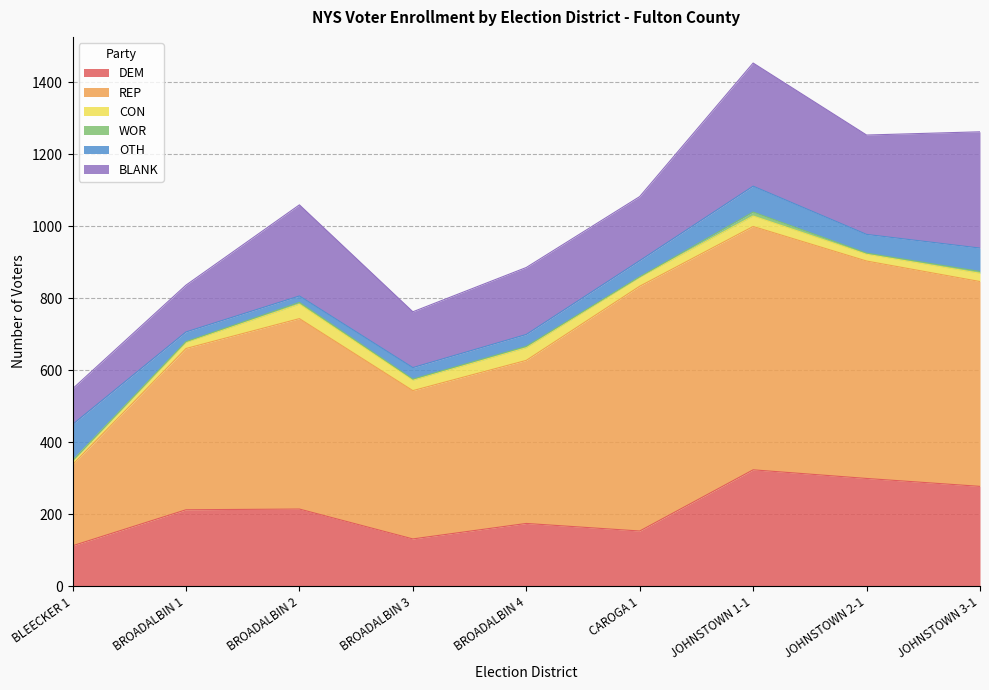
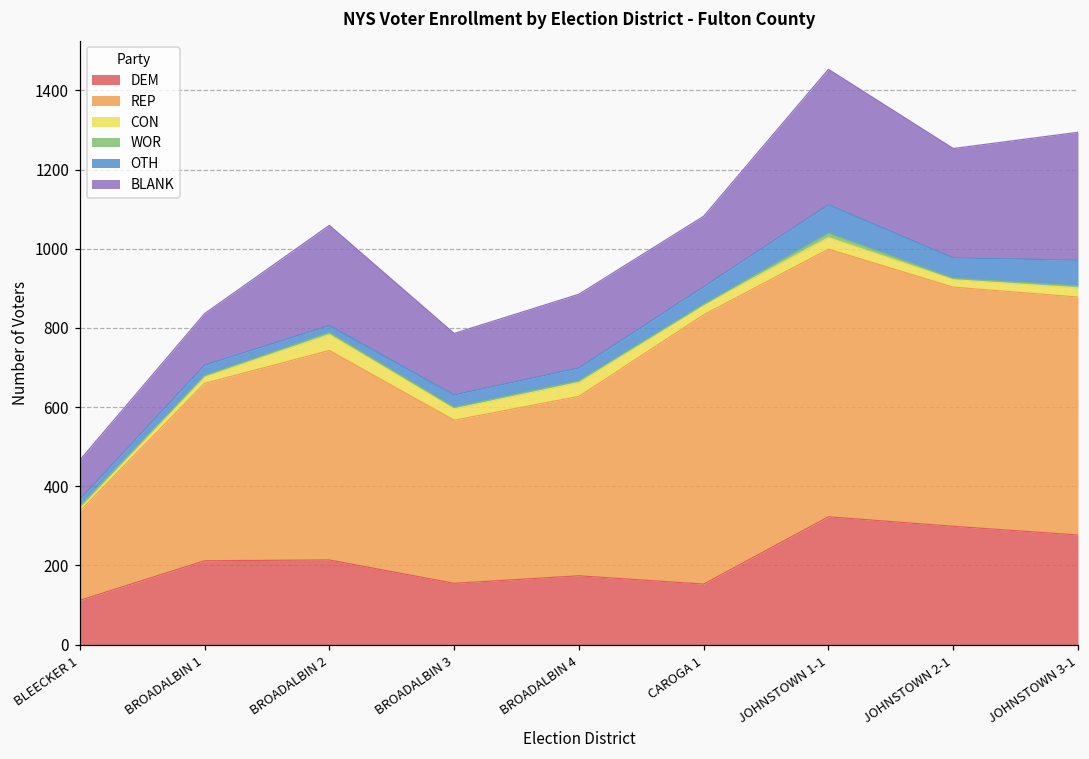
  {
    "DEM": {
      "BLEECKER 1": 110,
      "BROADALBIN 1": 210,
      "BROADALBIN 2": 210,
-     "BROADALBIN 3": 130,
+     "BROADALBIN 3": 160,
      "BROADALBIN 4": 170,
      "CAROGA 1": 150,
      "JOHNSTOWN 1-1": 320,
      "JOHNSTOWN 2-1": 300,
      "JOHNSTOWN 3-1": 280
    },
    "REP": {
      "BLEECKER 1": 230,
      "BROADALBIN 1": 450,
      "BROADALBIN 2": 530,
      "BROADALBIN 3": 410,
      "BROADALBIN 4": 450,
      "CAROGA 1": 680,
      "JOHNSTOWN 1-1": 680,
      "JOHNSTOWN 2-1": 600,
-     "JOHNSTOWN 3-1": 570
+     "JOHNSTOWN 3-1": 600
    },
    "CON": {
      "JOHNSTOWN 1-1": 30
    },
    "WOR": {
      "JOHNSTOWN 1-1": 10
    },
    "OTH": {
-     "BLEECKER 1": 100,
+     "BLEECKER 1": 20,
      "BROADALBIN 1": 30,
      "BROADALBIN 2": 20,
      "BROADALBIN 3": 30,
      "BROADALBIN 4": 30,
      "CAROGA 1": 50,
      "JOHNSTOWN 1-1": 70,
      "JOHNSTOWN 2-1": 50,
      "JOHNSTOWN 3-1": 70
    },
    "BLANK": {
      "BLEECKER 1": 100,
      "BROADALBIN 1": 130,
      "BROADALBIN 2": 250,
      "BROADALBIN 3": 160,
      "BROADALBIN 4": 190,
      "CAROGA 1": 180,
      "JOHNSTOWN 1-1": 340,
      "JOHNSTOWN 2-1": 280,
      "JOHNSTOWN 3-1": 320
    }
  }
